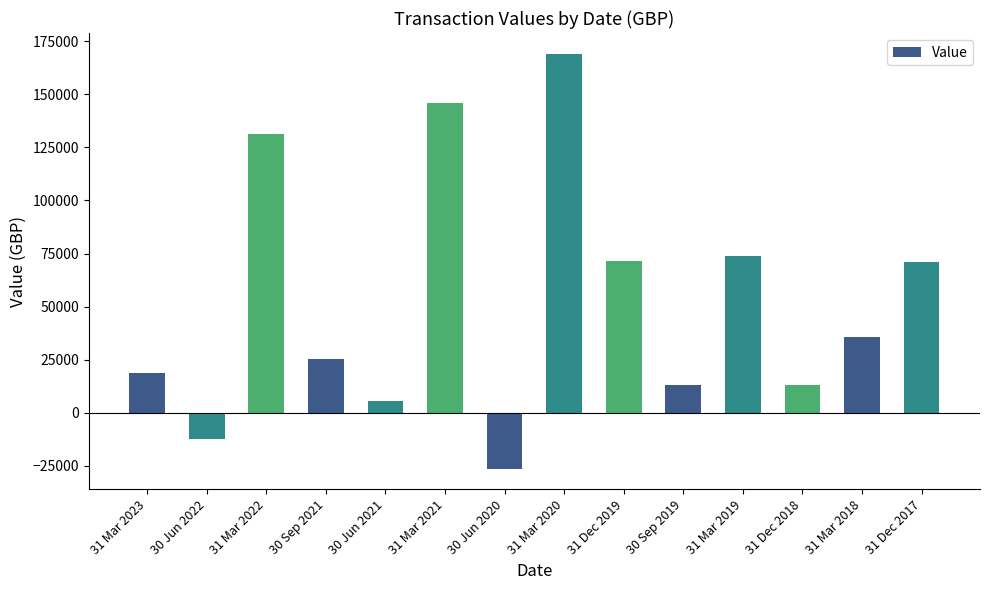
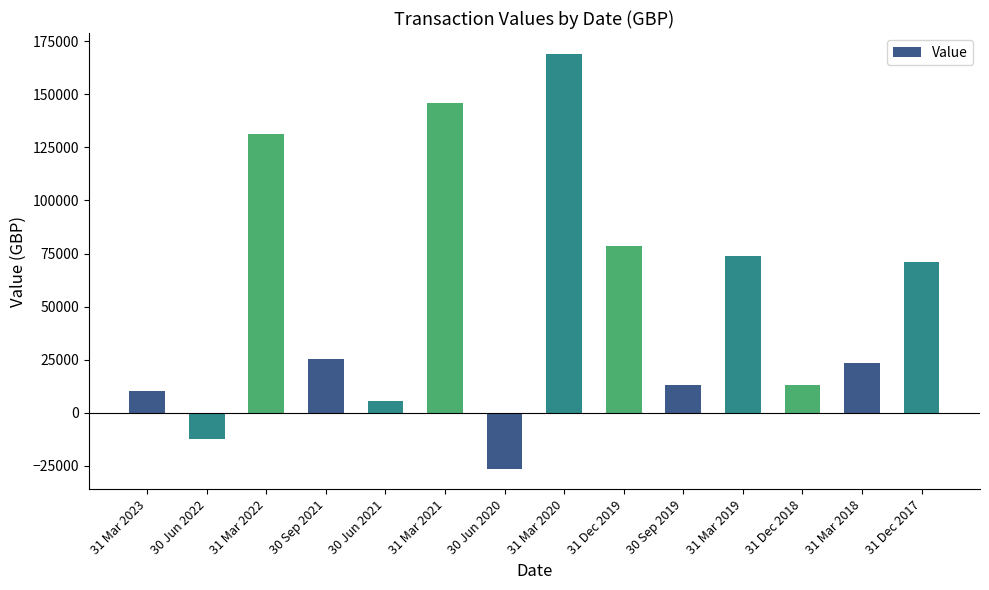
  {
-   "31 Mar 2023": 19000,
+   "31 Mar 2023": 10000,
    "30 Jun 2022": -12000,
    "31 Mar 2022": 131000,
    "30 Sep 2021": 25000,
    "30 Jun 2021": 5000,
    "31 Mar 2021": 146000,
    "30 Jun 2020": -26000,
    "31 Mar 2020": 169000,
-   "31 Dec 2019": 71000,
+   "31 Dec 2019": 79000,
    "30 Sep 2019": 13000,
    "31 Mar 2019": 74000,
    "31 Dec 2018": 13000,
-   "31 Mar 2018": 36000,
+   "31 Mar 2018": 23000,
    "31 Dec 2017": 71000
  }
